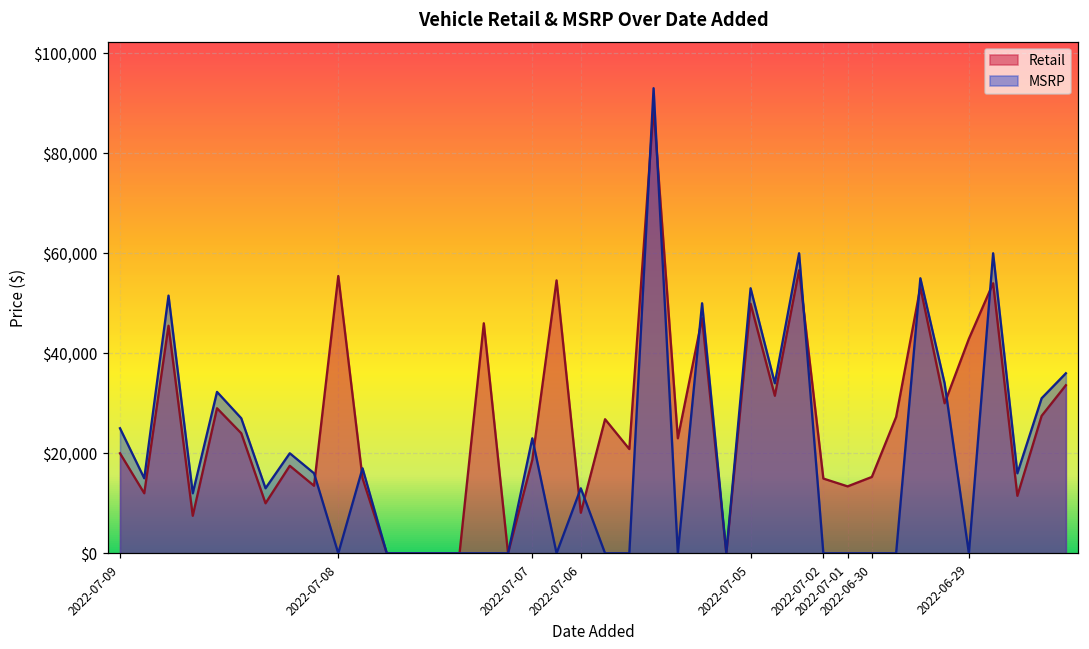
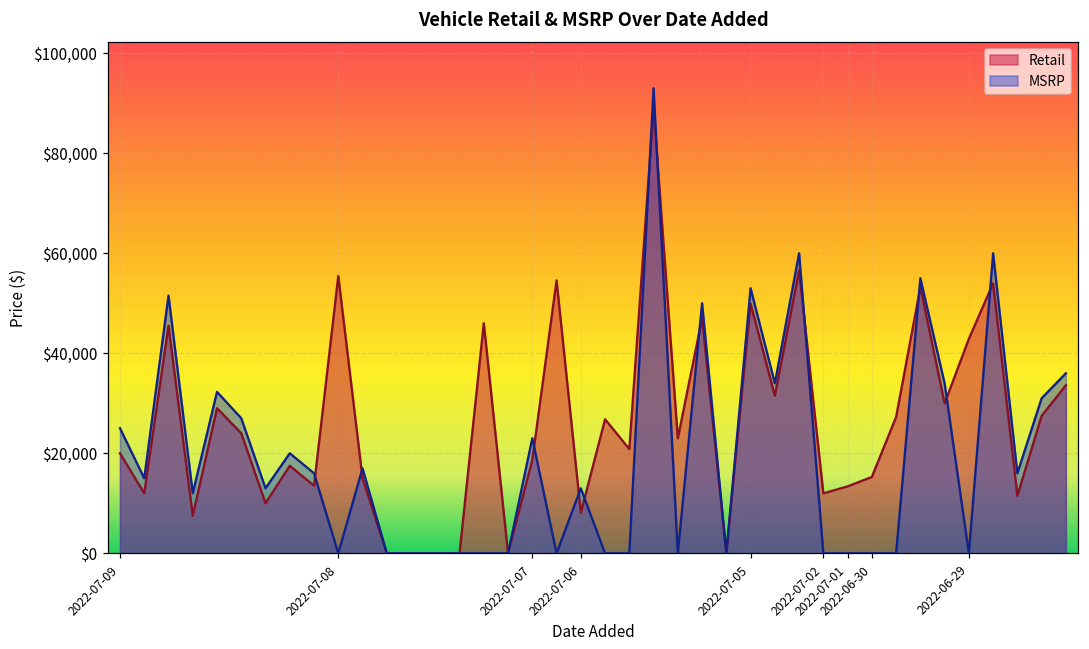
  {
    "Retail": {
-     "2022-07-02": "$15,000",
+     "2022-07-02": "$12,000",
      "2022-07-01": "$13,000"
    },
    "MSRP": {
      "2022-07-02": "$0",
      "2022-07-01": "$0"
    }
  }
